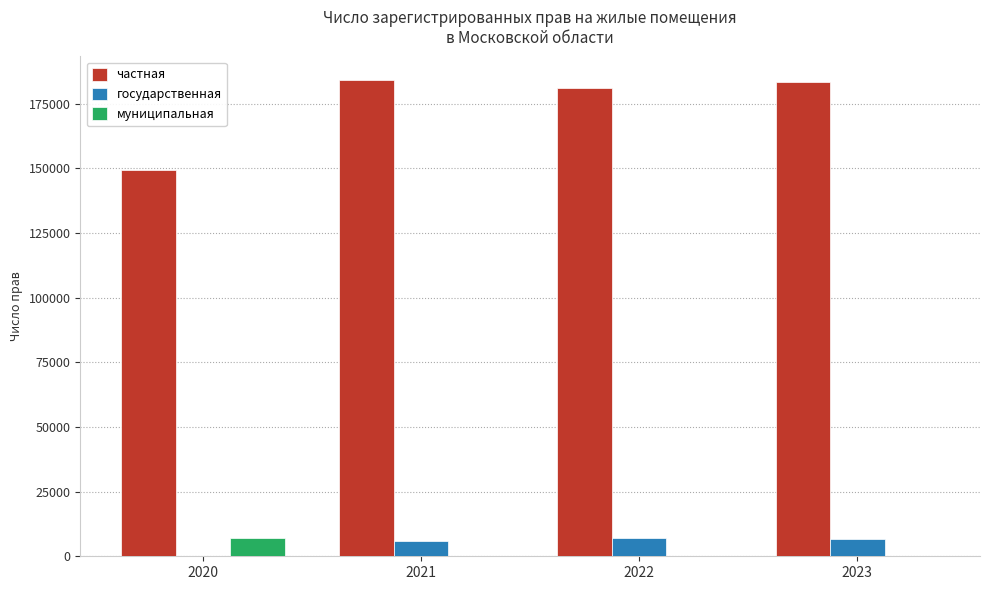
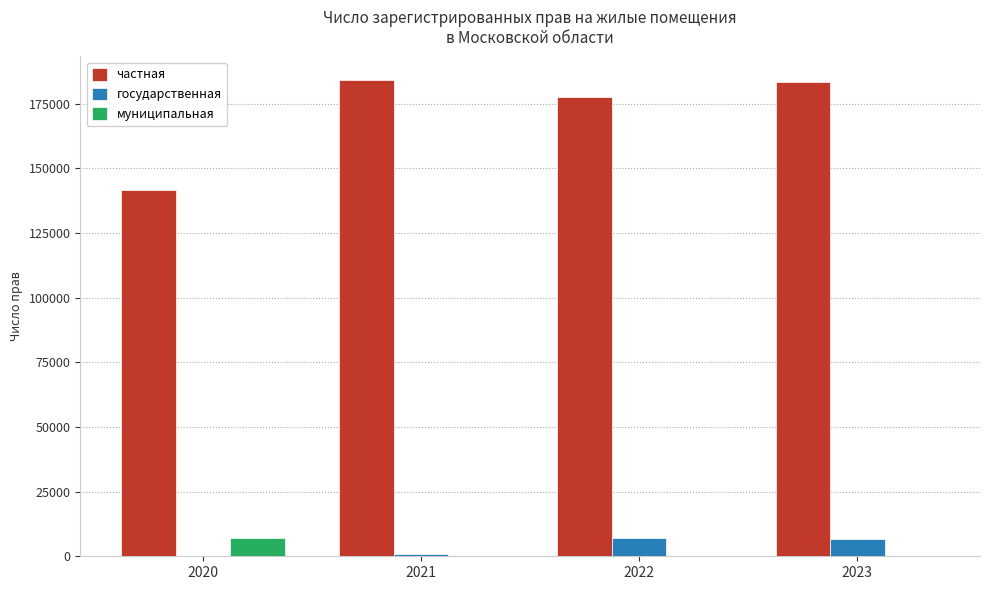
  {
    "частная": {
-     "2020": 149000,
+     "2020": 142000,
      "2021": 184000,
-     "2022": 181000,
+     "2022": 178000,
      "2023": 183000
    },
    "государственная": {
-     "2021": 6000,
+     "2021": 1000,
      "2022": 7000,
      "2023": 7000
    },
    "муниципальная": {
      "2020": 7000
    }
  }
